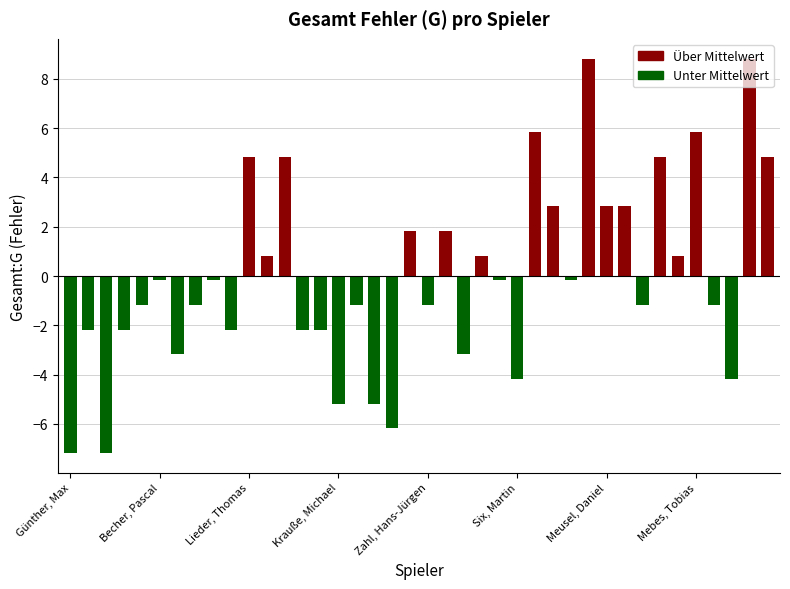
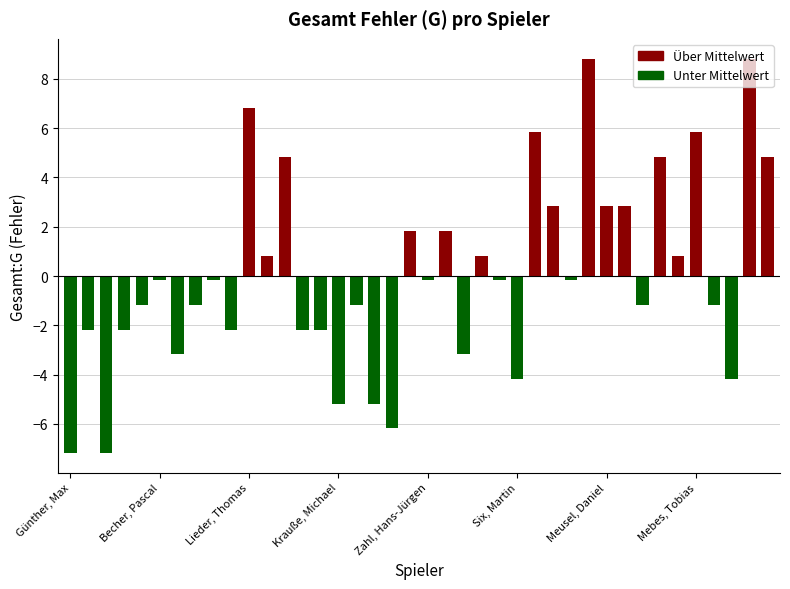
  {
    "Günther, Max": -7.2,
    "Becher, Pascal": -0.2,
-   "Lieder, Thomas": 4.8,
+   "Lieder, Thomas": 6.8,
    "Krauße, Michael": -5.2,
-   "Zahl, Hans-Jürgen": -1.2,
+   "Zahl, Hans-Jürgen": -0.2,
    "Six, Martin": -4.2,
    "Meusel, Daniel": 2.8,
    "Mebes, Tobias": 5.8
  }
